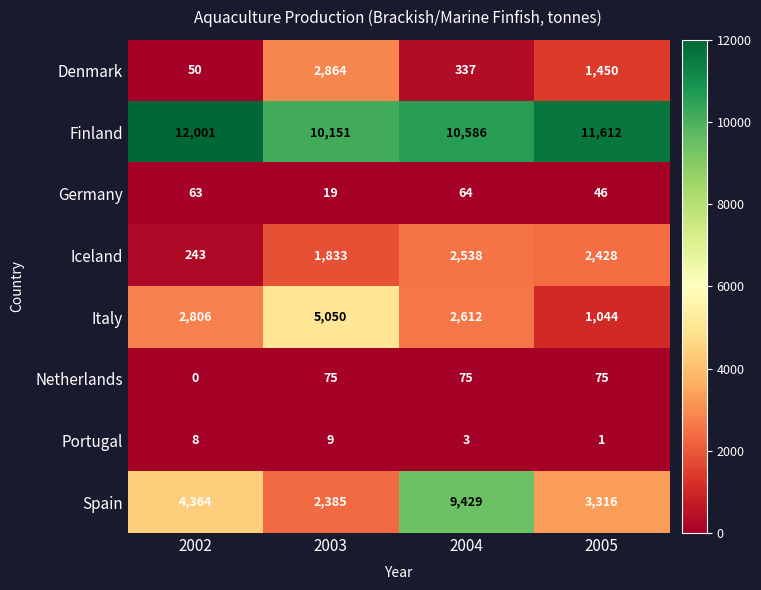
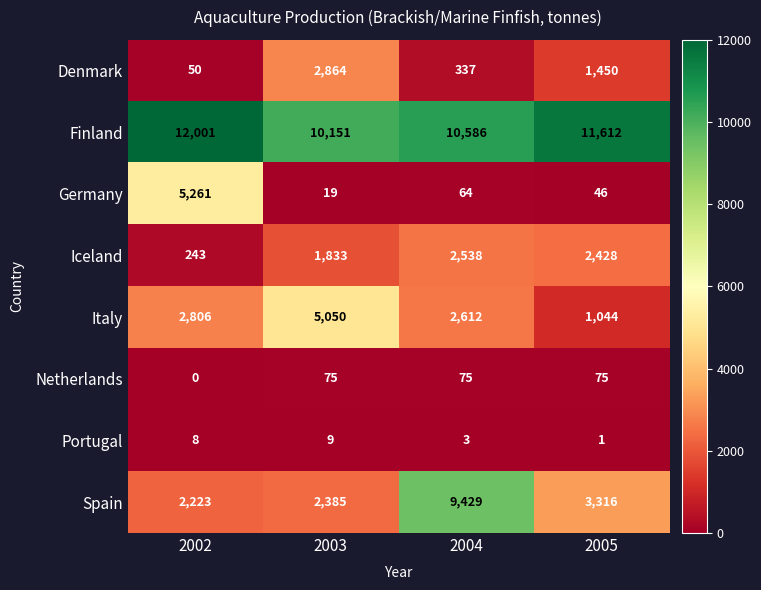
  {
    "Denmark": {
      "2002": "50",
      "2003": "2,864",
      "2004": "337",
      "2005": "1,450"
    },
    "Finland": {
      "2002": "12,001",
      "2003": "10,151",
      "2004": "10,586",
      "2005": "11,612"
    },
    "Germany": {
-     "2002": "63",
+     "2002": "5,261",
      "2003": "19",
      "2004": "64",
      "2005": "46"
    },
    "Iceland": {
      "2002": "243",
      "2003": "1,833",
      "2004": "2,538",
      "2005": "2,428"
    },
    "Italy": {
      "2002": "2,806",
      "2003": "5,050",
      "2004": "2,612",
      "2005": "1,044"
    },
    "Netherlands": {
      "2002": "0",
      "2003": "75",
      "2004": "75",
      "2005": "75"
    },
    "Portugal": {
      "2002": "8",
      "2003": "9",
      "2004": "3",
      "2005": "1"
    },
    "Spain": {
-     "2002": "4,364",
+     "2002": "2,223",
      "2003": "2,385",
      "2004": "9,429",
      "2005": "3,316"
    }
  }
